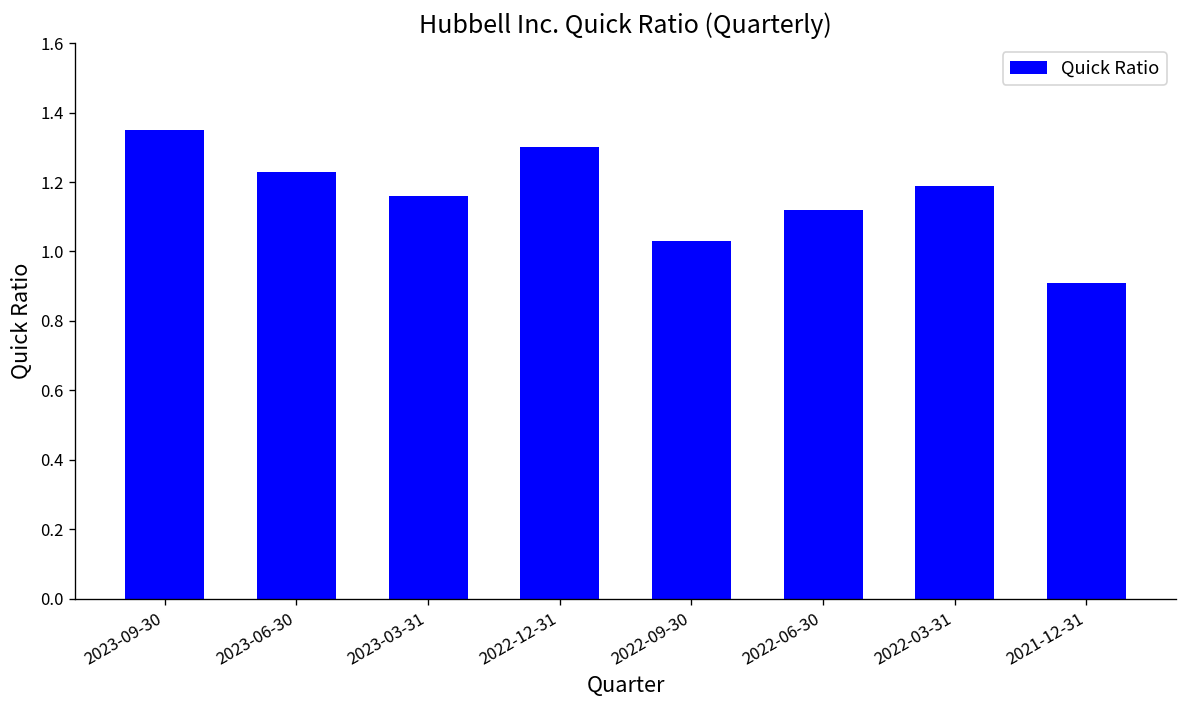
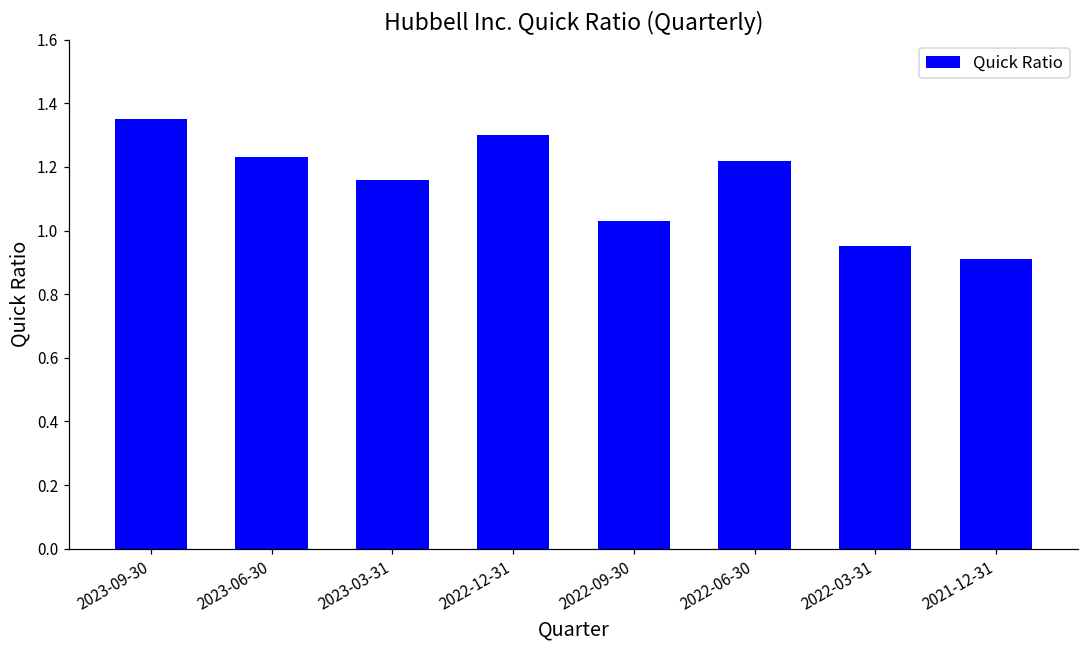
  {
    "2023-09-30": 1.35,
    "2023-06-30": 1.23,
    "2023-03-31": 1.16,
    "2022-12-31": 1.30,
    "2022-09-30": 1.03,
-   "2022-06-30": 1.12,
-   "2022-03-31": 1.19,
+   "2022-06-30": 1.22,
+   "2022-03-31": 0.95,
    "2021-12-31": 0.91
  }
